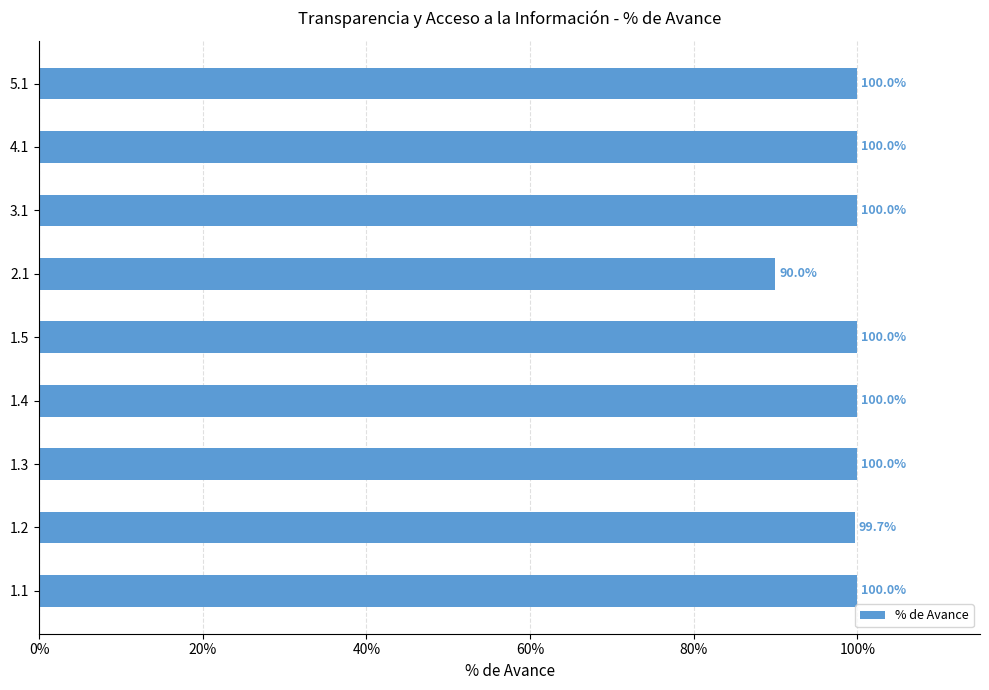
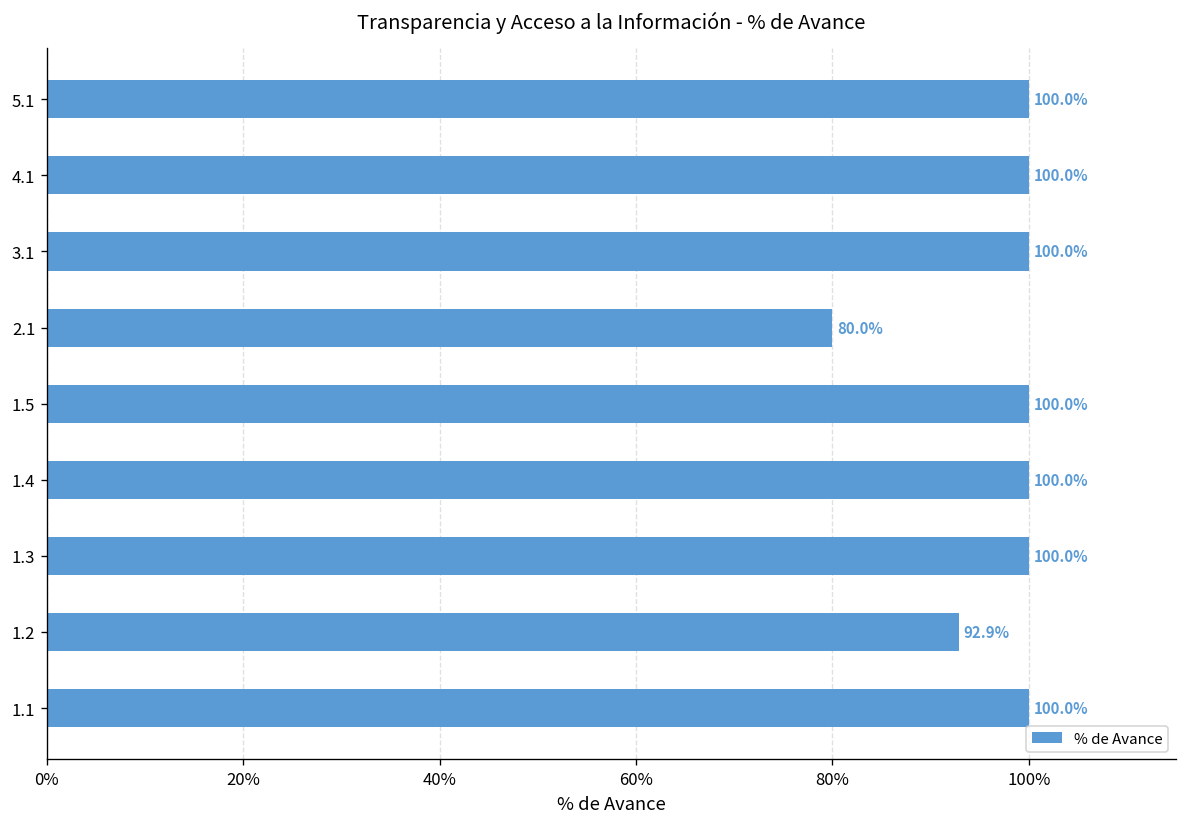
  {
    "5.1": "100.0%",
    "4.1": "100.0%",
    "3.1": "100.0%",
-   "2.1": "90.0%",
+   "2.1": "80.0%",
    "1.5": "100.0%",
    "1.4": "100.0%",
    "1.3": "100.0%",
-   "1.2": "99.7%",
+   "1.2": "92.9%",
    "1.1": "100.0%"
  }
